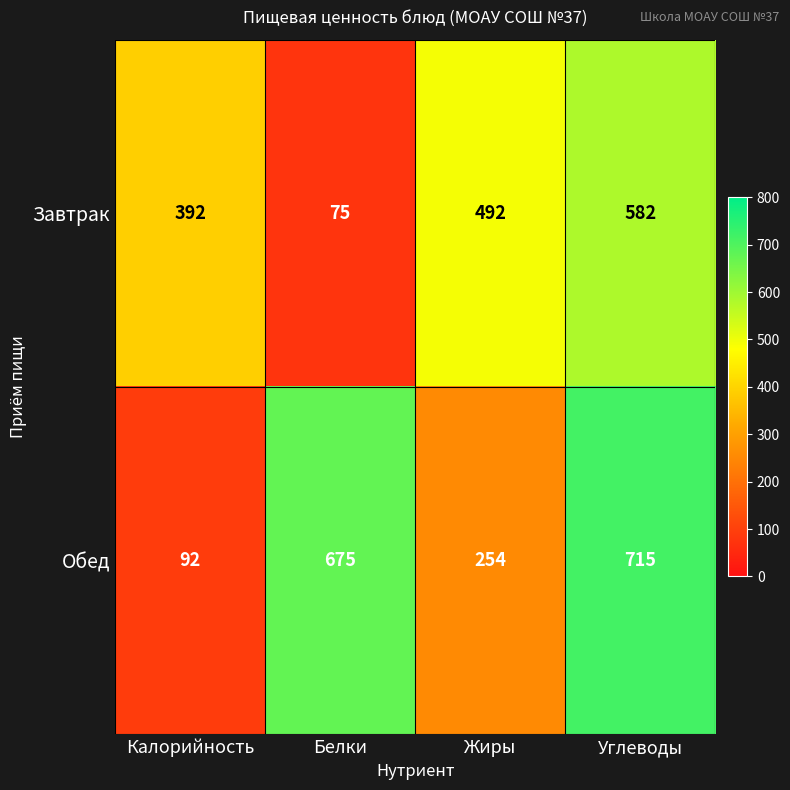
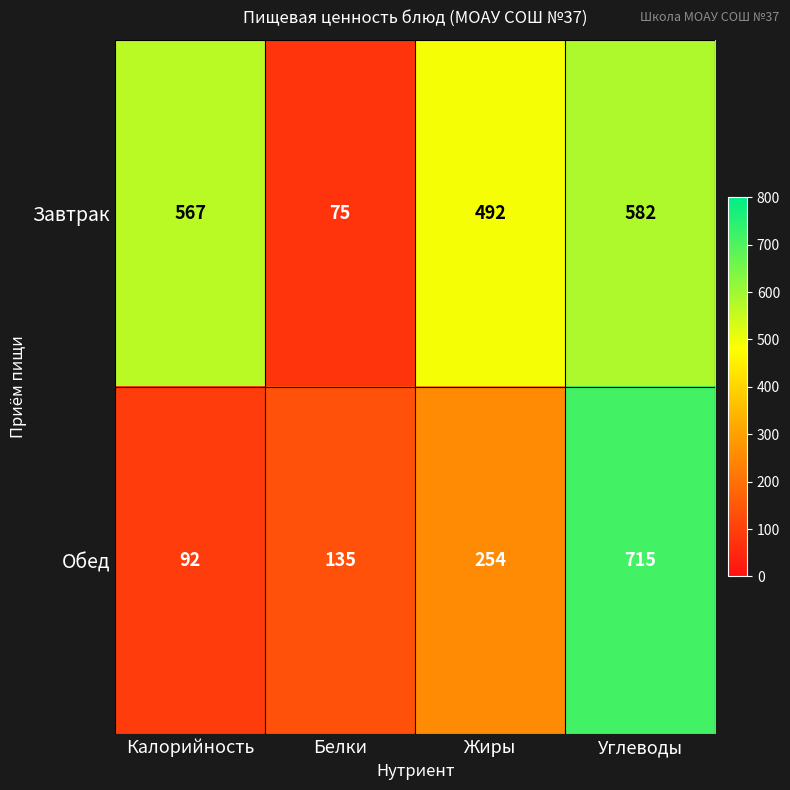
  {
    "Завтрак": {
-     "Калорийность": 392,
+     "Калорийность": 567,
      "Белки": 75,
      "Жиры": 492,
      "Углеводы": 582
    },
    "Обед": {
      "Калорийность": 92,
-     "Белки": 675,
+     "Белки": 135,
      "Жиры": 254,
      "Углеводы": 715
    }
  }
